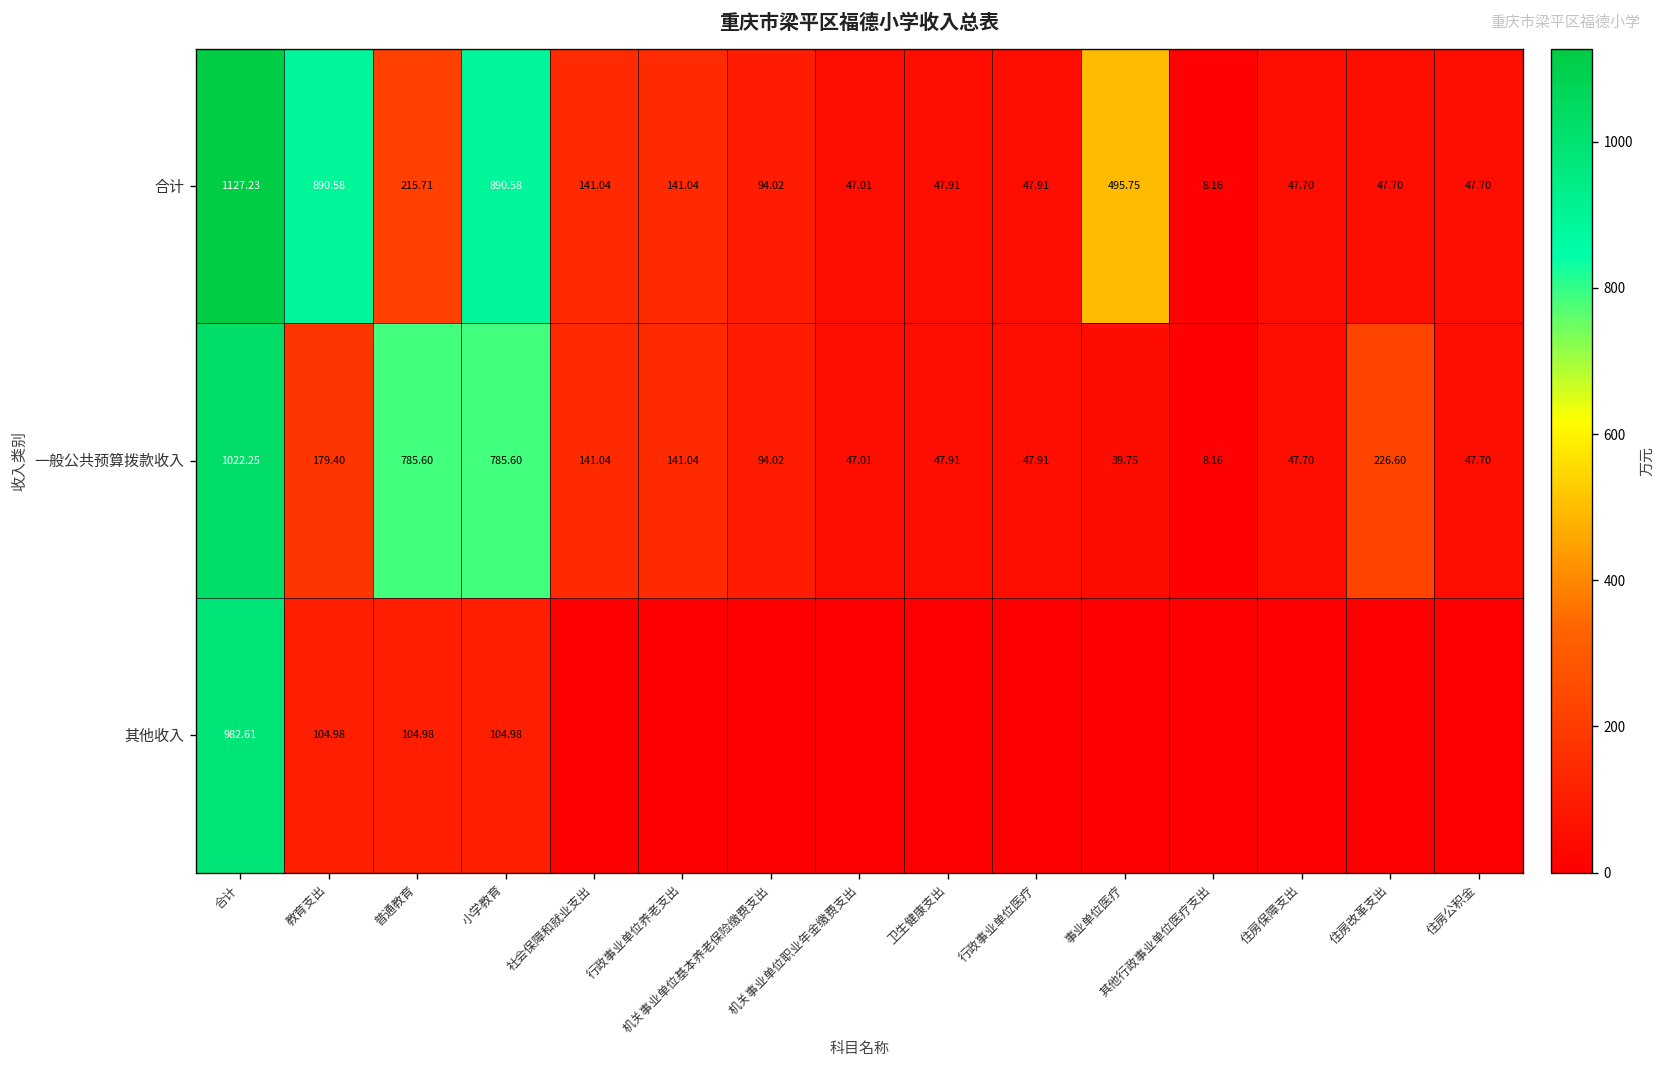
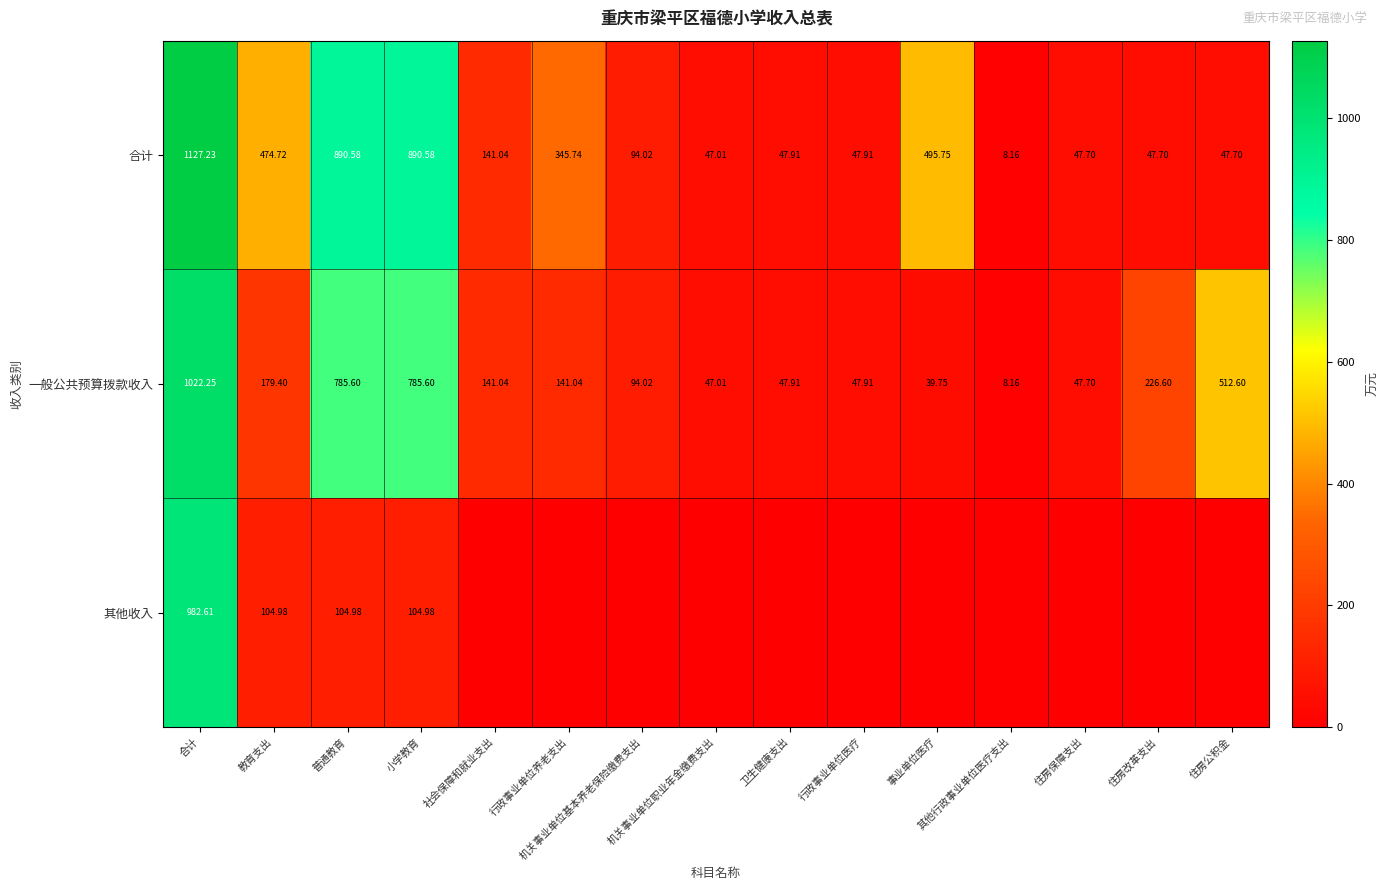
  {
    "合计": {
      "合计": 1127.23,
-     "教育支出": 890.58,
-     "普通教育": 215.71,
+     "教育支出": 474.72,
+     "普通教育": 890.58,
      "小学教育": 890.58,
      "社会保障和就业支出": 141.04,
-     "行政事业单位养老支出": 141.04,
+     "行政事业单位养老支出": 345.74,
      "机关事业单位基本养老保险缴费支出": 94.02,
      "机关事业单位职业年金缴费支出": 47.01,
      "卫生健康支出": 47.91,
      "行政事业单位医疗": 47.91,
      "事业单位医疗": 495.75,
      "其他行政事业单位医疗支出": 8.16,
      "住房保障支出": 47.70,
      "住房改革支出": 47.70,
      "住房公积金": 47.70
    },
    "一般公共预算拨款收入": {
      "合计": 1022.25,
      "教育支出": 179.40,
      "普通教育": 785.60,
      "小学教育": 785.60,
      "社会保障和就业支出": 141.04,
      "行政事业单位养老支出": 141.04,
      "机关事业单位基本养老保险缴费支出": 94.02,
      "机关事业单位职业年金缴费支出": 47.01,
      "卫生健康支出": 47.91,
      "行政事业单位医疗": 47.91,
      "事业单位医疗": 39.75,
      "其他行政事业单位医疗支出": 8.16,
      "住房保障支出": 47.70,
      "住房改革支出": 226.60,
-     "住房公积金": 47.70
+     "住房公积金": 512.60
    },
    "其他收入": {
      "合计": 982.61,
      "教育支出": 104.98,
      "普通教育": 104.98,
      "小学教育": 104.98
    }
  }
